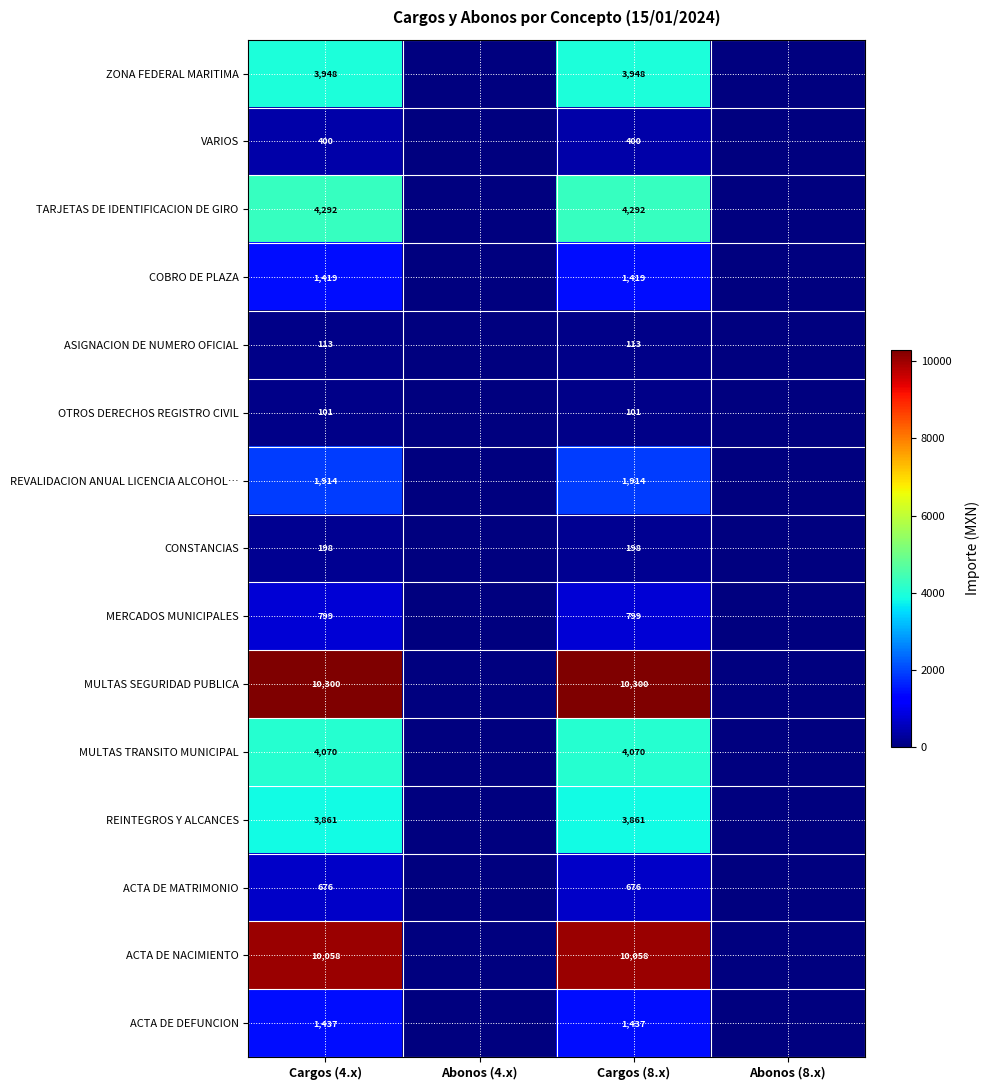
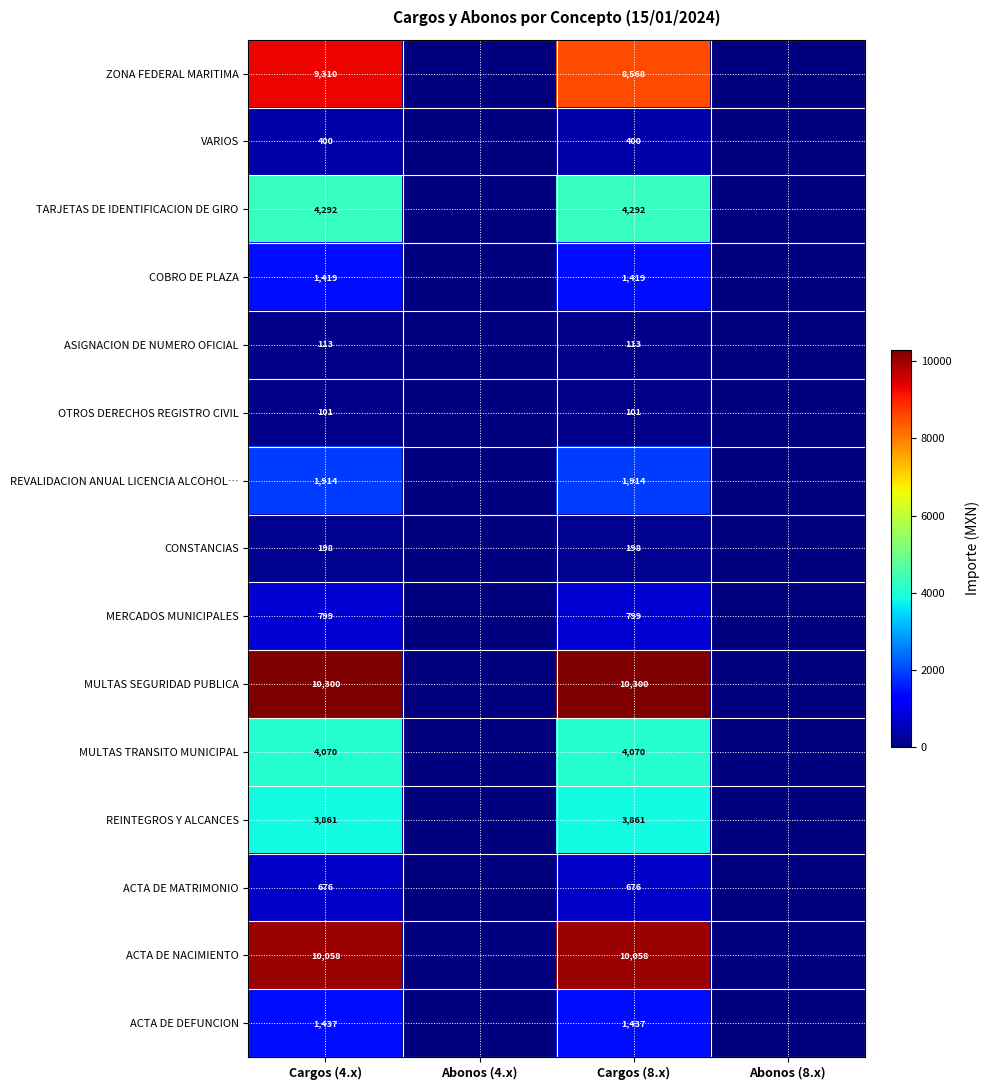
  {
    "ZONA FEDERAL MARITIMA": {
-     "Cargos (4.x)": "3,948",
-     "Cargos (8.x)": "3,948"
+     "Cargos (4.x)": "9,310",
+     "Cargos (8.x)": "8,568"
    },
    "VARIOS": {
      "Cargos (4.x)": "400",
      "Cargos (8.x)": "400"
    },
    "TARJETAS DE IDENTIFICACION DE GIRO": {
      "Cargos (4.x)": "4,292",
      "Cargos (8.x)": "4,292"
    },
    "COBRO DE PLAZA": {
      "Cargos (4.x)": "1,419",
      "Cargos (8.x)": "1,419"
    },
    "ASIGNACION DE NUMERO OFICIAL": {
      "Cargos (4.x)": "113",
      "Cargos (8.x)": "113"
    },
    "OTROS DERECHOS REGISTRO CIVIL": {
      "Cargos (4.x)": "101",
      "Cargos (8.x)": "101"
    },
    "REVALIDACION ANUAL LICENCIA ALCOHOL…": {
      "Cargos (4.x)": "1,914",
      "Cargos (8.x)": "1,914"
    },
    "CONSTANCIAS": {
      "Cargos (4.x)": "198",
      "Cargos (8.x)": "198"
    },
    "MERCADOS MUNICIPALES": {
      "Cargos (4.x)": "799",
      "Cargos (8.x)": "799"
    },
    "MULTAS SEGURIDAD PUBLICA": {
      "Cargos (4.x)": "10,300",
      "Cargos (8.x)": "10,300"
    },
    "MULTAS TRANSITO MUNICIPAL": {
      "Cargos (4.x)": "4,070",
      "Cargos (8.x)": "4,070"
    },
    "REINTEGROS Y ALCANCES": {
      "Cargos (4.x)": "3,861",
      "Cargos (8.x)": "3,861"
    },
    "ACTA DE MATRIMONIO": {
      "Cargos (4.x)": "676",
      "Cargos (8.x)": "676"
    },
    "ACTA DE NACIMIENTO": {
      "Cargos (4.x)": "10,058",
      "Cargos (8.x)": "10,058"
    },
    "ACTA DE DEFUNCION": {
      "Cargos (4.x)": "1,437",
      "Cargos (8.x)": "1,437"
    }
  }
